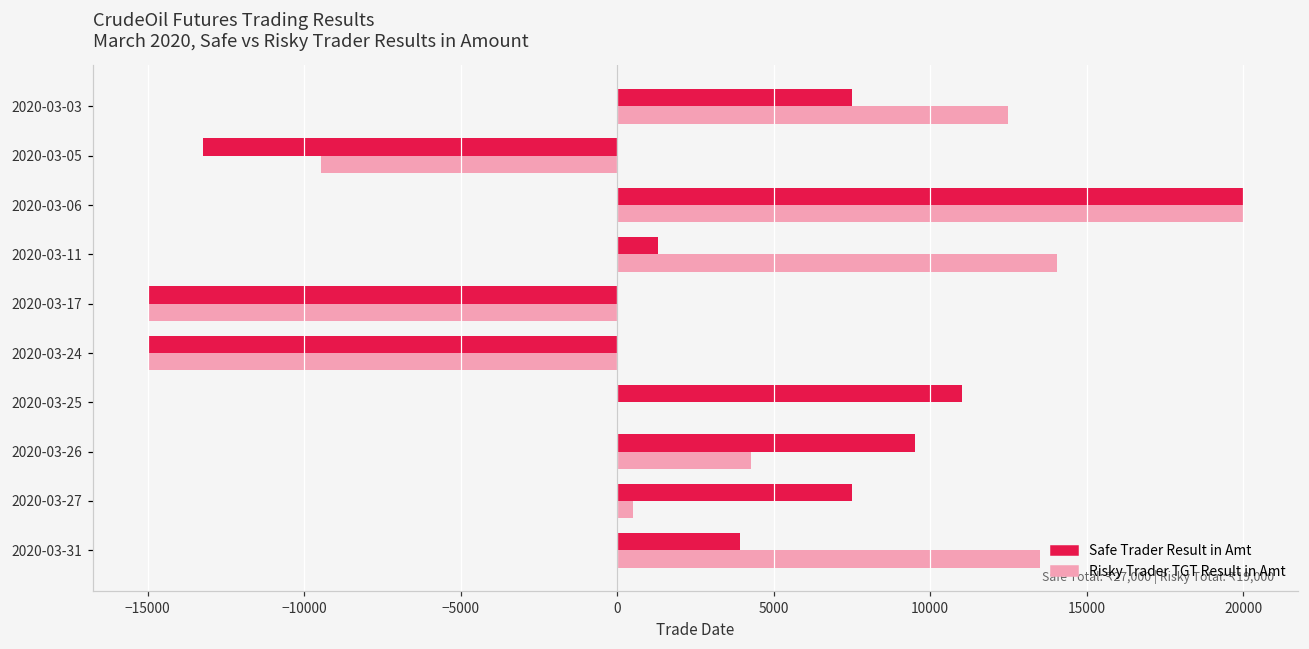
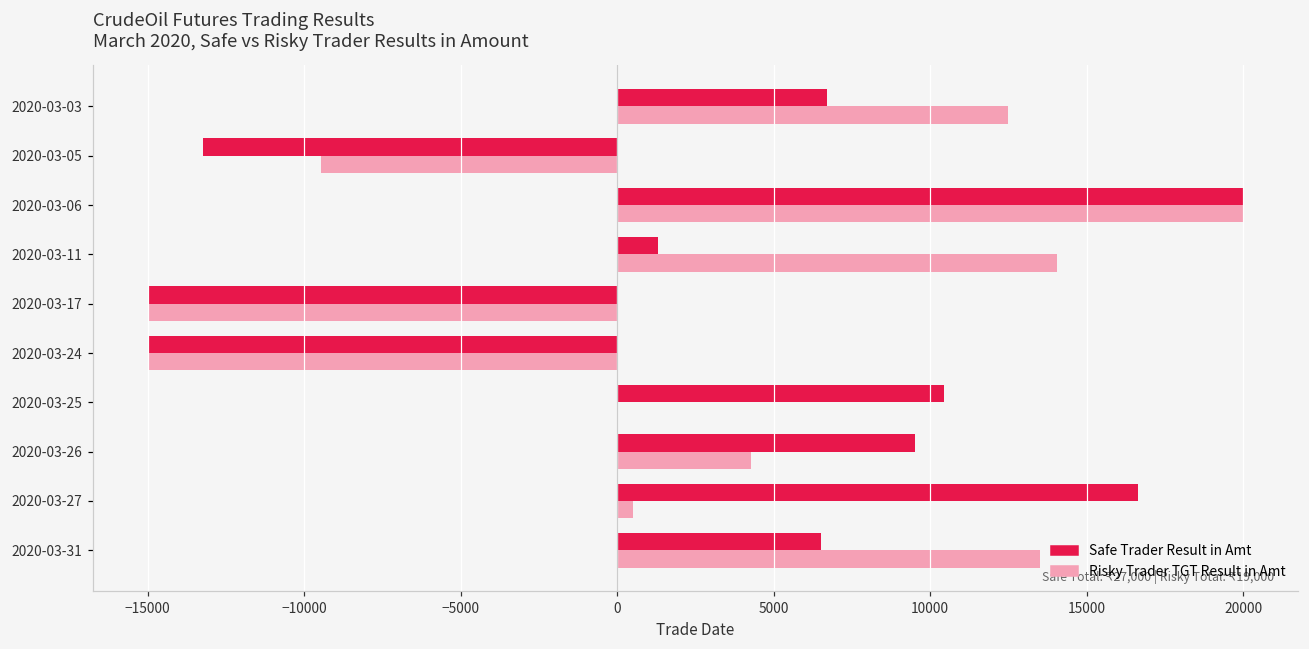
  {
    "Safe Trader Result in Amt": {
-     "2020-03-03": 7500,
+     "2020-03-03": 6700,
      "2020-03-05": -13200,
      "2020-03-06": 20000,
      "2020-03-11": 1300,
      "2020-03-17": -15000,
      "2020-03-24": -15000,
-     "2020-03-25": 11000,
+     "2020-03-25": 10400,
      "2020-03-26": 9500,
-     "2020-03-27": 7500,
-     "2020-03-31": 3900
+     "2020-03-27": 16600,
+     "2020-03-31": 6500
    },
    "Risky Trader TGT Result in Amt": {
      "2020-03-03": 12500,
      "2020-03-05": -9500,
      "2020-03-06": 20000,
      "2020-03-11": 14100,
      "2020-03-17": -15000,
      "2020-03-24": -15000,
      "2020-03-25": 0,
      "2020-03-26": 4300,
      "2020-03-27": 500
    }
  }
